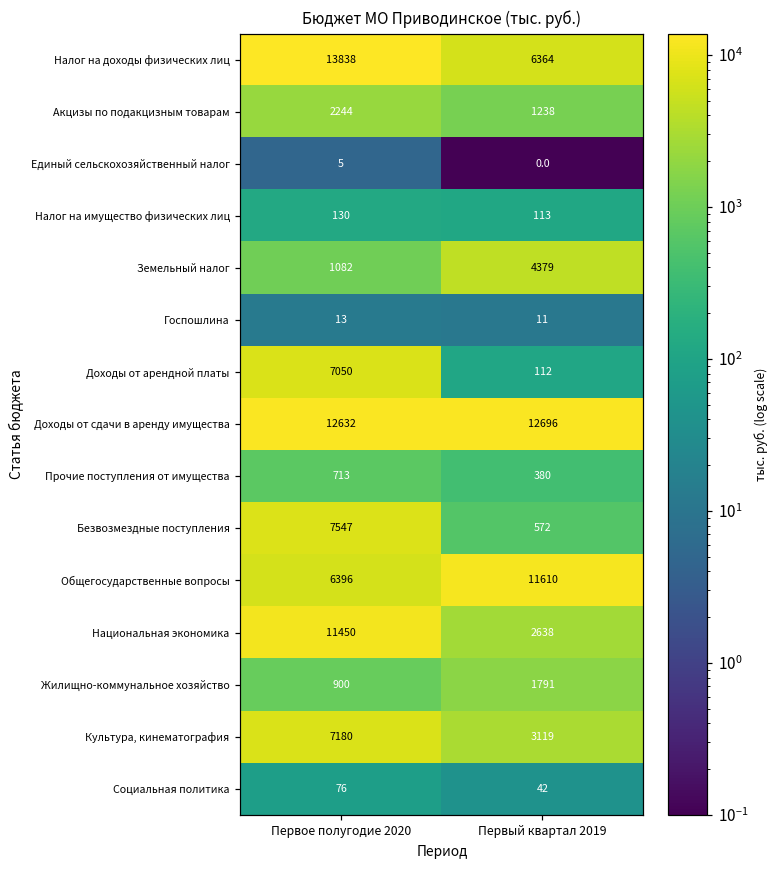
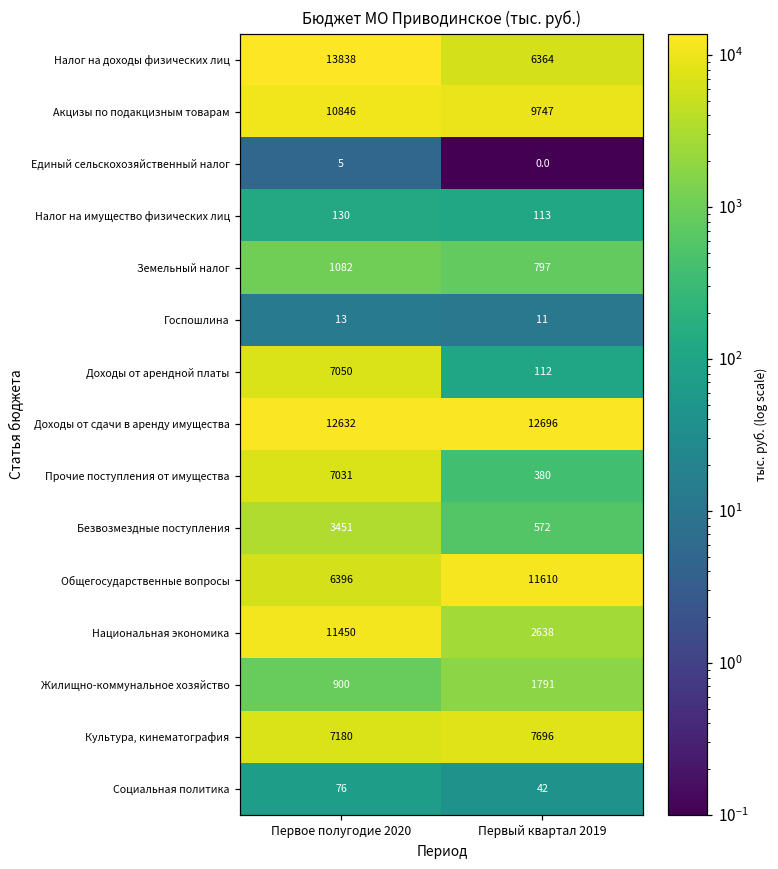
  {
    "Налог на доходы физических лиц": {
      "Первое полугодие 2020": 13838,
      "Первый квартал 2019": 6364
    },
    "Акцизы по подакцизным товарам": {
-     "Первое полугодие 2020": 2244,
-     "Первый квартал 2019": 1238
+     "Первое полугодие 2020": 10846,
+     "Первый квартал 2019": 9747
    },
    "Единый сельскохозяйственный налог": {
      "Первое полугодие 2020": 5,
      "Первый квартал 2019": 0.0
    },
    "Налог на имущество физических лиц": {
      "Первое полугодие 2020": 130,
      "Первый квартал 2019": 113
    },
    "Земельный налог": {
      "Первое полугодие 2020": 1082,
-     "Первый квартал 2019": 4379
+     "Первый квартал 2019": 797
    },
    "Госпошлина": {
      "Первое полугодие 2020": 13,
      "Первый квартал 2019": 11
    },
    "Доходы от арендной платы": {
      "Первое полугодие 2020": 7050,
      "Первый квартал 2019": 112
    },
    "Доходы от сдачи в аренду имущества": {
      "Первое полугодие 2020": 12632,
      "Первый квартал 2019": 12696
    },
    "Прочие поступления от имущества": {
-     "Первое полугодие 2020": 713,
+     "Первое полугодие 2020": 7031,
      "Первый квартал 2019": 380
    },
    "Безвозмездные поступления": {
-     "Первое полугодие 2020": 7547,
+     "Первое полугодие 2020": 3451,
      "Первый квартал 2019": 572
    },
    "Общегосударственные вопросы": {
      "Первое полугодие 2020": 6396,
      "Первый квартал 2019": 11610
    },
    "Национальная экономика": {
      "Первое полугодие 2020": 11450,
      "Первый квартал 2019": 2638
    },
    "Жилищно-коммунальное хозяйство": {
      "Первое полугодие 2020": 900,
      "Первый квартал 2019": 1791
    },
    "Культура, кинематография": {
      "Первое полугодие 2020": 7180,
-     "Первый квартал 2019": 3119
+     "Первый квартал 2019": 7696
    },
    "Социальная политика": {
      "Первое полугодие 2020": 76,
      "Первый квартал 2019": 42
    }
  }
